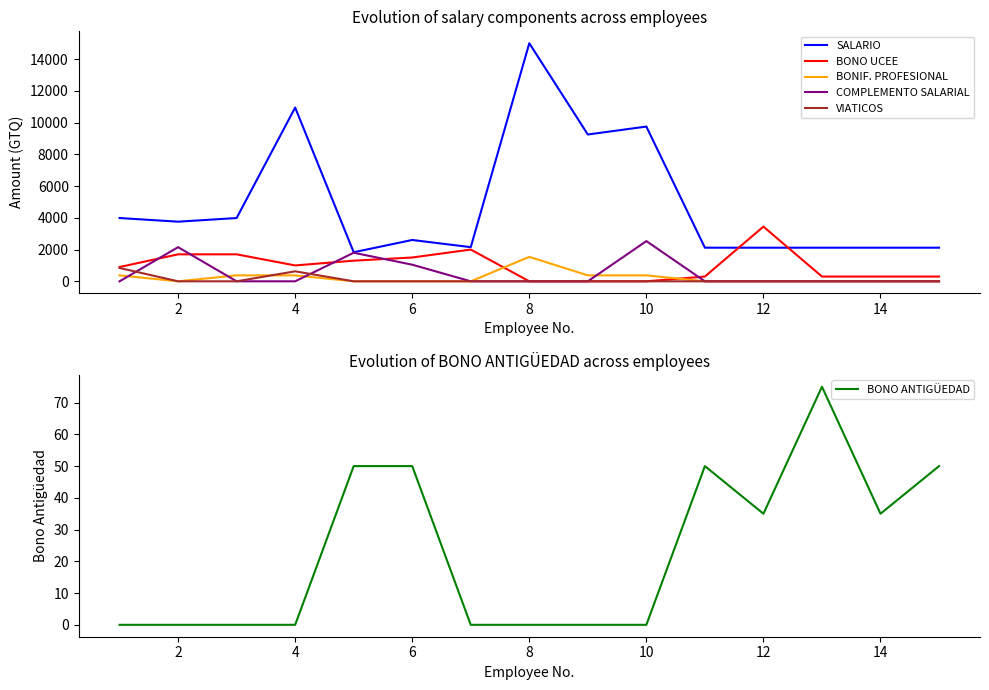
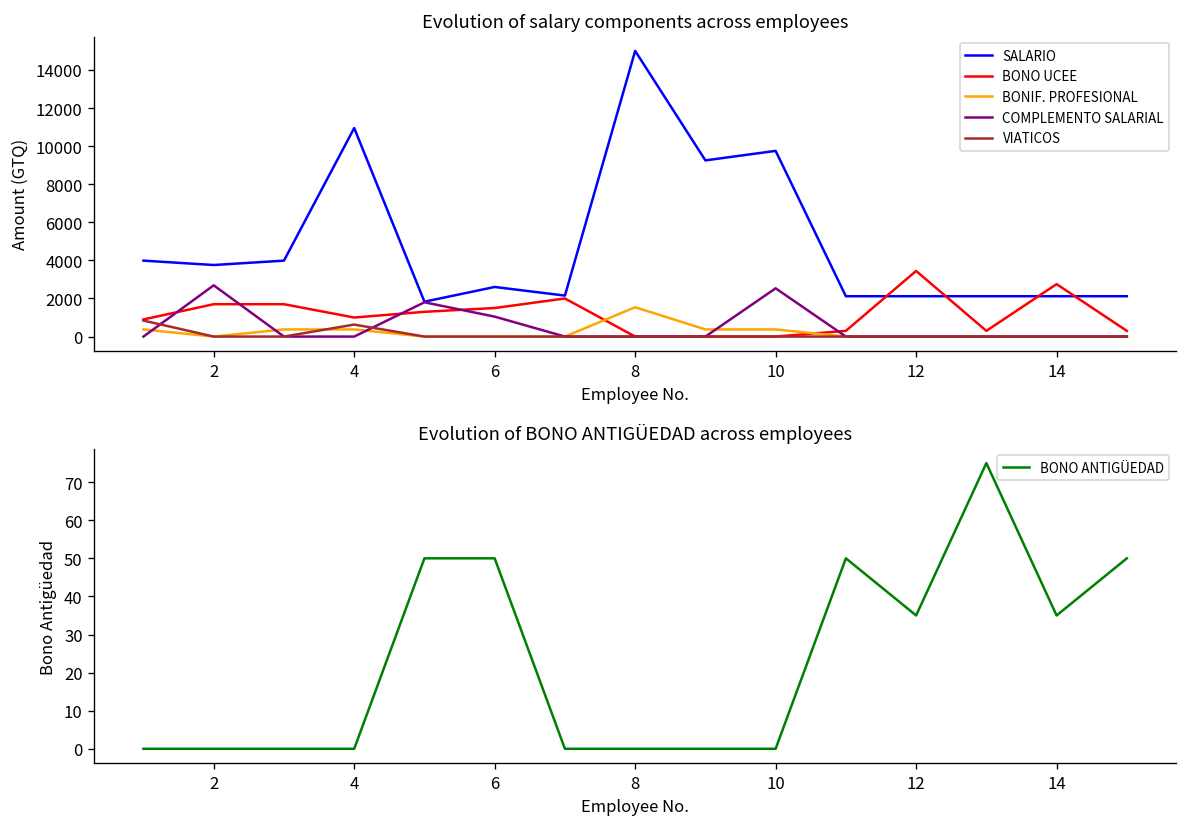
  {
    "Evolution of salary components across employees": {
      "SALARIO": {
        "2": 3800,
        "4": 10900,
        "6": 2600,
        "8": 15000,
        "10": 9800,
        "12": 2100,
        "14": 2100
      },
      "BONO UCEE": {
        "2": 1700,
        "4": 1000,
        "6": 1500,
        "12": 3400,
-       "14": 300
+       "14": 2800
      },
      "BONIF. PROFESIONAL": {
        "4": 400,
        "8": 1500,
        "10": 400
      },
      "COMPLEMENTO SALARIAL": {
-       "2": 2200,
+       "2": 2700,
        "4": 0,
        "6": 1000,
        "10": 2500
      },
      "VIATICOS": {
        "4": 600
      }
    },
    "Evolution of BONO ANTIGÜEDAD across employees": {
      "2": 0,
      "4": 0,
      "6": 50,
      "8": 0,
      "10": 0,
      "12": 35,
      "14": 35
    }
  }
